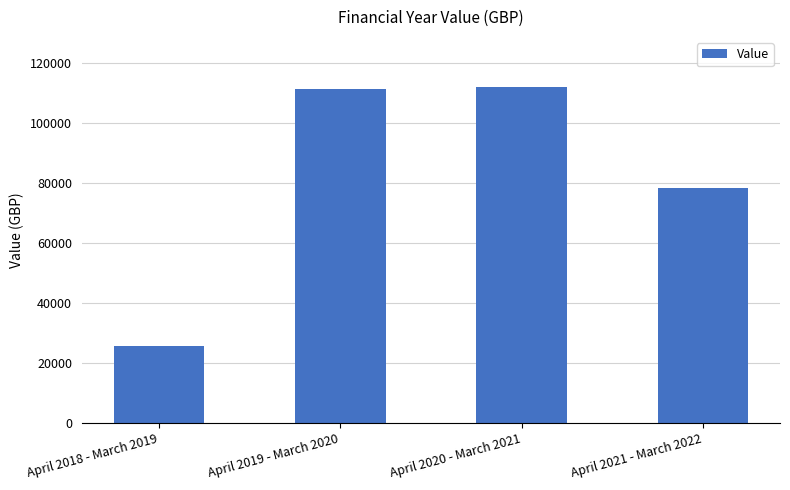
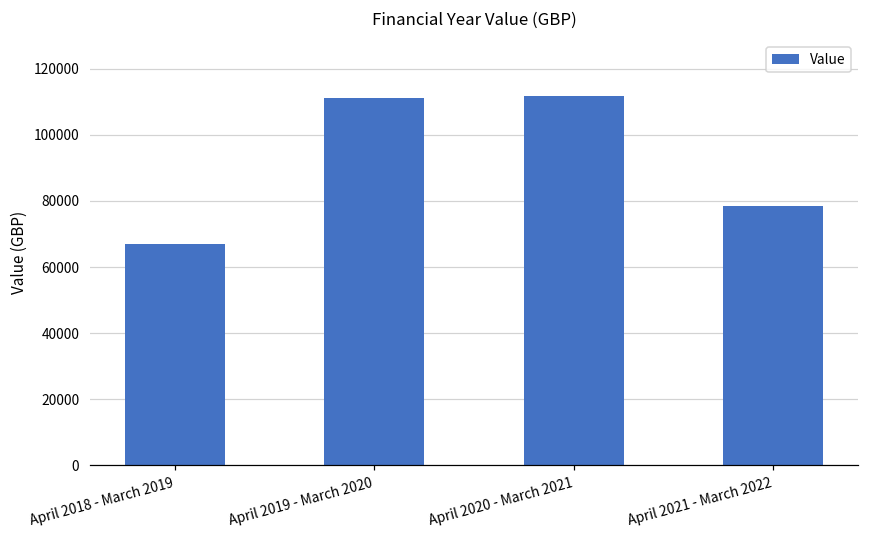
  {
-   "April 2018 - March 2019": 26000,
+   "April 2018 - March 2019": 67000,
    "April 2019 - March 2020": 111000,
    "April 2020 - March 2021": 112000,
    "April 2021 - March 2022": 78000
  }
